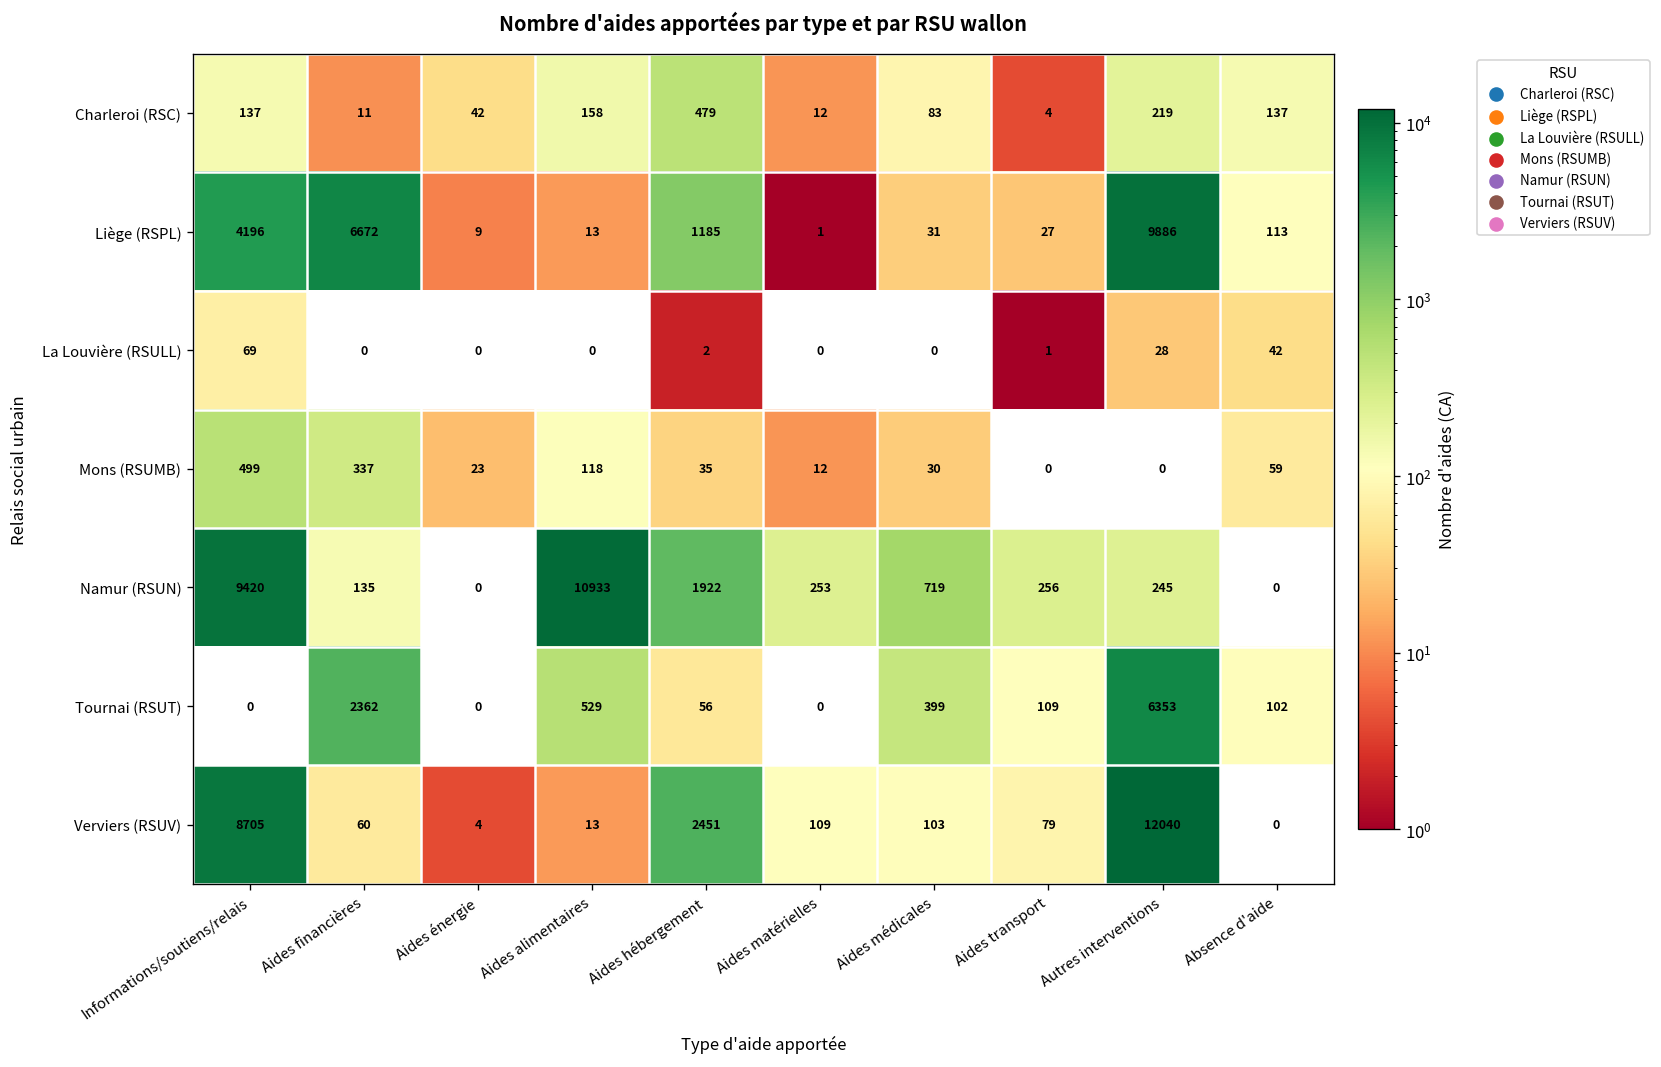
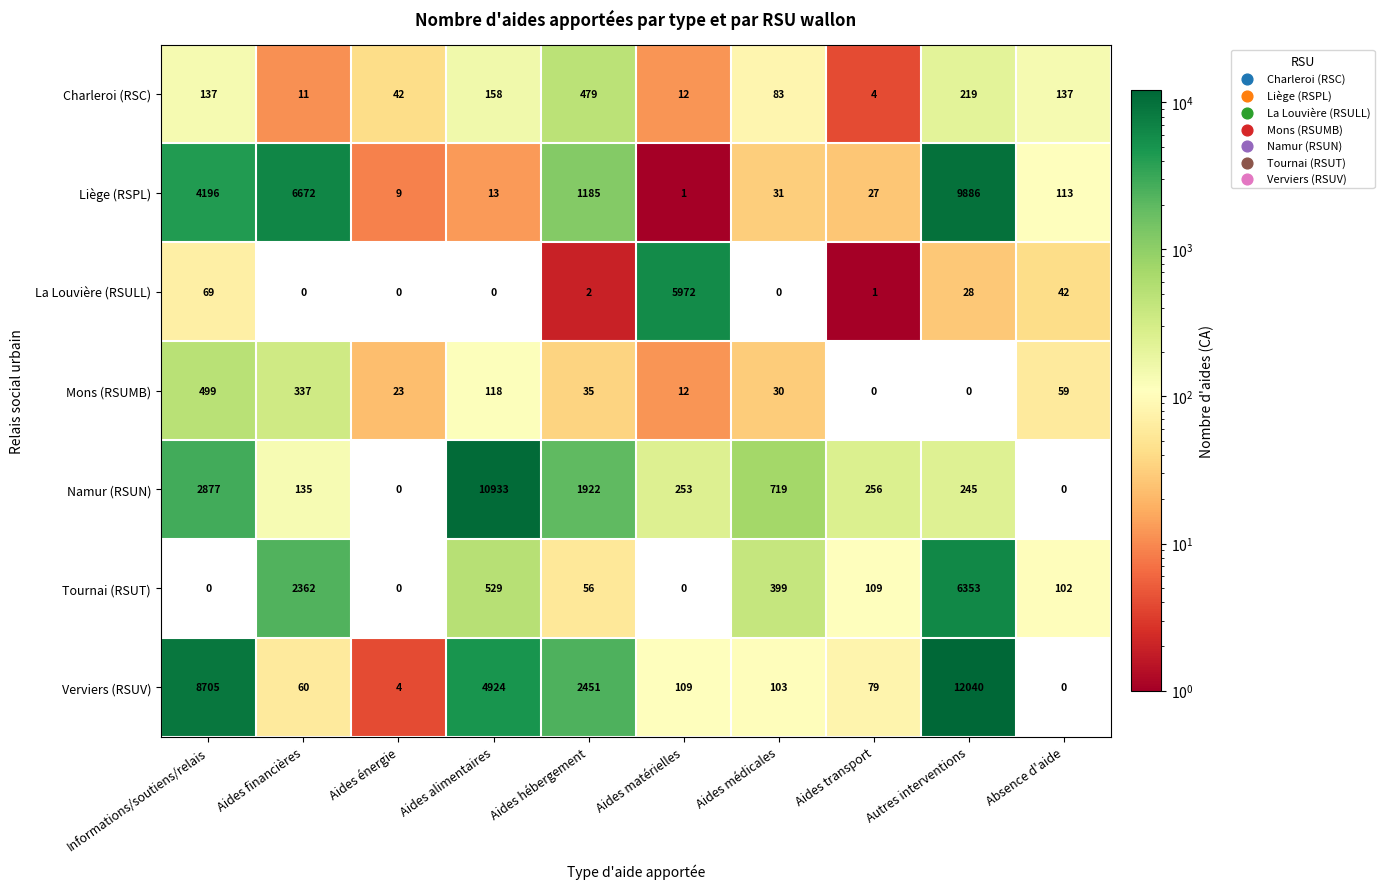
  {
    "Charleroi (RSC)": {
      "Informations/soutiens/relais": 137,
      "Aides financières": 11,
      "Aides énergie": 42,
      "Aides alimentaires": 158,
      "Aides hébergement": 479,
      "Aides matérielles": 12,
      "Aides médicales": 83,
      "Aides transport": 4,
      "Autres interventions": 219,
      "Absence d'aide": 137
    },
    "Liège (RSPL)": {
      "Informations/soutiens/relais": 4196,
      "Aides financières": 6672,
      "Aides énergie": 9,
      "Aides alimentaires": 13,
      "Aides hébergement": 1185,
      "Aides matérielles": 1,
      "Aides médicales": 31,
      "Aides transport": 27,
      "Autres interventions": 9886,
      "Absence d'aide": 113
    },
    "La Louvière (RSULL)": {
      "Informations/soutiens/relais": 69,
      "Aides financières": 0,
      "Aides énergie": 0,
      "Aides alimentaires": 0,
      "Aides hébergement": 2,
-     "Aides matérielles": 0,
+     "Aides matérielles": 5972,
      "Aides médicales": 0,
      "Aides transport": 1,
      "Autres interventions": 28,
      "Absence d'aide": 42
    },
    "Mons (RSUMB)": {
      "Informations/soutiens/relais": 499,
      "Aides financières": 337,
      "Aides énergie": 23,
      "Aides alimentaires": 118,
      "Aides hébergement": 35,
      "Aides matérielles": 12,
      "Aides médicales": 30,
      "Aides transport": 0,
      "Autres interventions": 0,
      "Absence d'aide": 59
    },
    "Namur (RSUN)": {
-     "Informations/soutiens/relais": 9420,
+     "Informations/soutiens/relais": 2877,
      "Aides financières": 135,
      "Aides énergie": 0,
      "Aides alimentaires": 10933,
      "Aides hébergement": 1922,
      "Aides matérielles": 253,
      "Aides médicales": 719,
      "Aides transport": 256,
      "Autres interventions": 245,
      "Absence d'aide": 0
    },
    "Tournai (RSUT)": {
      "Informations/soutiens/relais": 0,
      "Aides financières": 2362,
      "Aides énergie": 0,
      "Aides alimentaires": 529,
      "Aides hébergement": 56,
      "Aides matérielles": 0,
      "Aides médicales": 399,
      "Aides transport": 109,
      "Autres interventions": 6353,
      "Absence d'aide": 102
    },
    "Verviers (RSUV)": {
      "Informations/soutiens/relais": 8705,
      "Aides financières": 60,
      "Aides énergie": 4,
-     "Aides alimentaires": 13,
+     "Aides alimentaires": 4924,
      "Aides hébergement": 2451,
      "Aides matérielles": 109,
      "Aides médicales": 103,
      "Aides transport": 79,
      "Autres interventions": 12040,
      "Absence d'aide": 0
    }
  }
